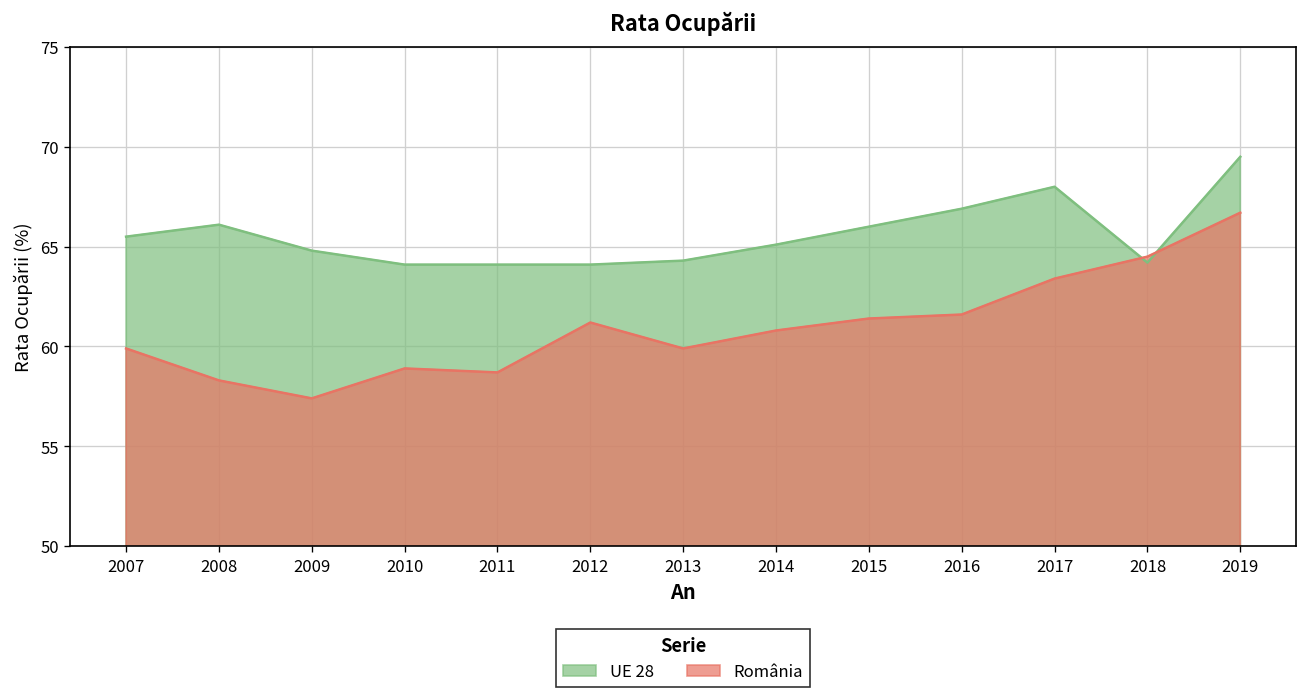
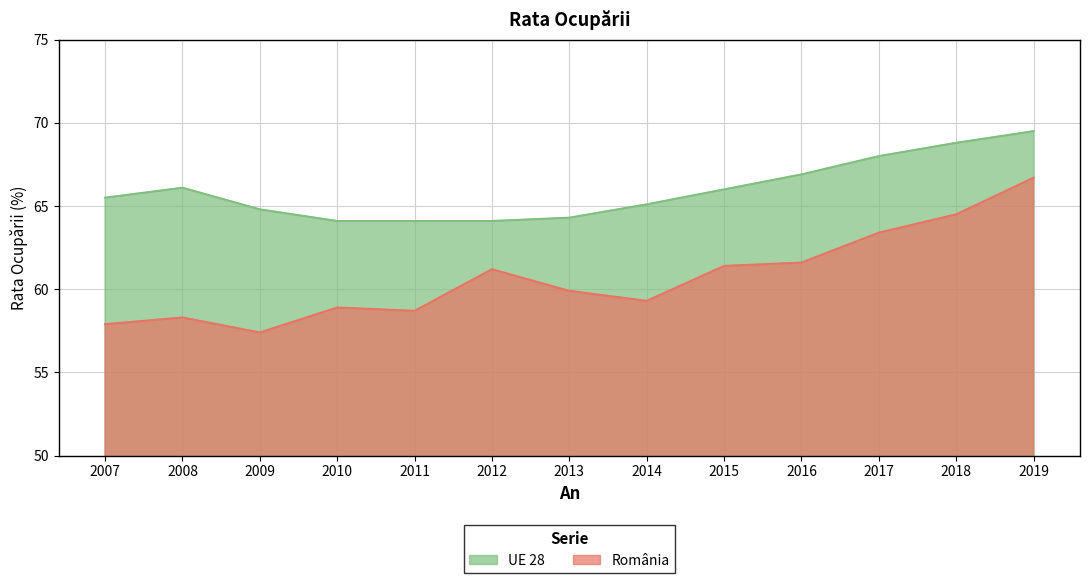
  {
    "UE 28": {
      "2007": 65.5,
      "2008": 66.1,
      "2009": 64.8,
      "2010": 64.1,
      "2011": 64.1,
      "2012": 64.1,
      "2013": 64.3,
      "2014": 65.1,
      "2015": 66.0,
      "2016": 66.9,
      "2017": 68.0,
-     "2018": 64.2,
+     "2018": 68.8,
      "2019": 69.5
    },
    "România": {
-     "2007": 59.9,
+     "2007": 57.9,
      "2008": 58.3,
      "2009": 57.4,
      "2010": 58.9,
      "2011": 58.7,
      "2012": 61.2,
      "2013": 59.9,
-     "2014": 60.8,
+     "2014": 59.3,
      "2015": 61.4,
      "2016": 61.6,
      "2017": 63.4,
      "2018": 64.5,
      "2019": 66.7
    }
  }
